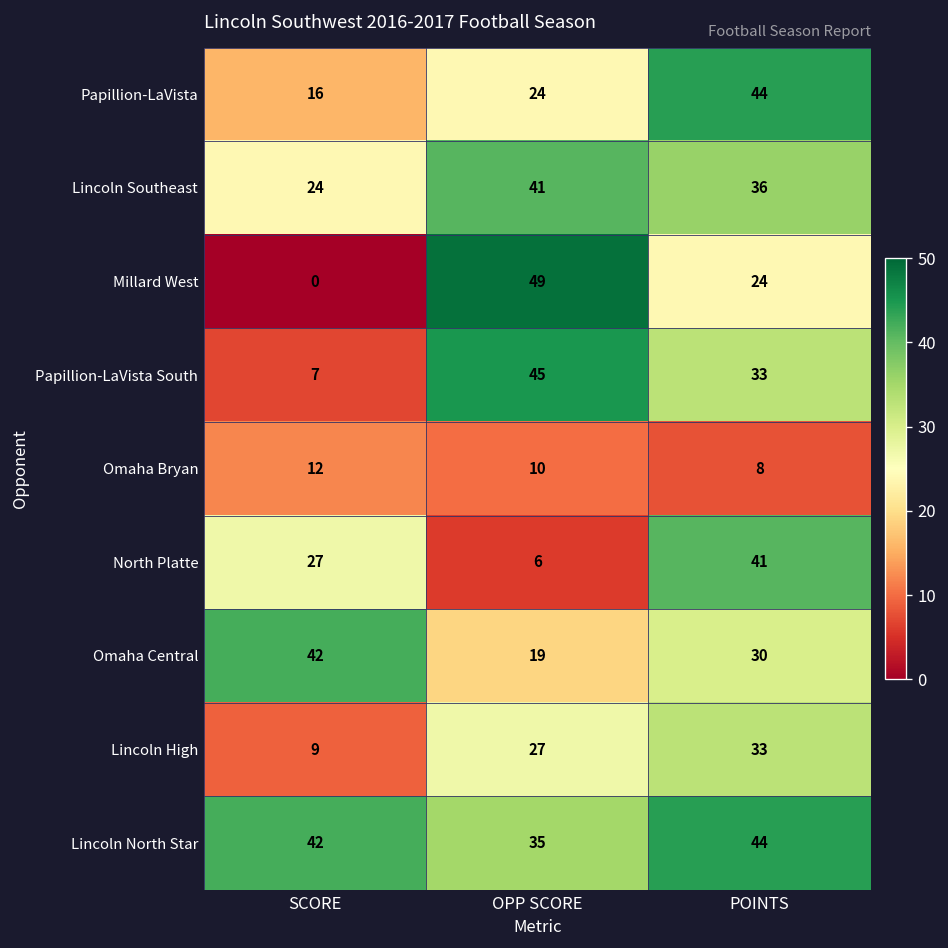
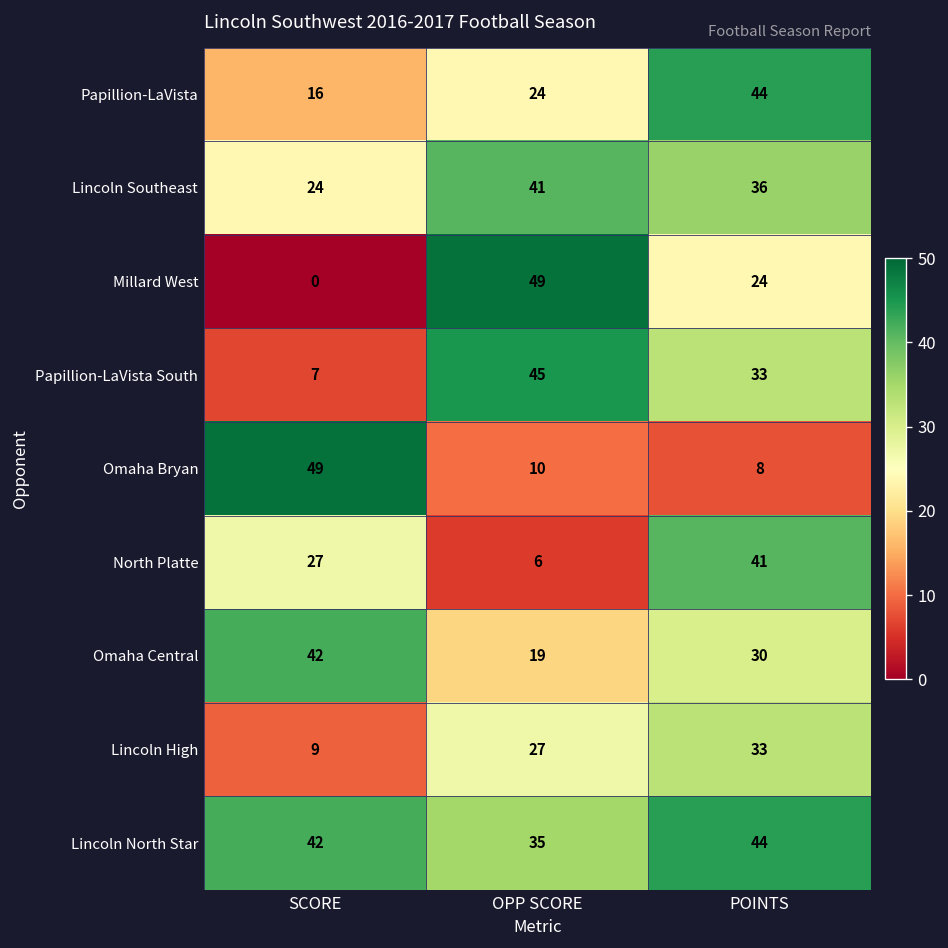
  {
    "Papillion-LaVista": {
      "SCORE": 16,
      "OPP SCORE": 24,
      "POINTS": 44
    },
    "Lincoln Southeast": {
      "SCORE": 24,
      "OPP SCORE": 41,
      "POINTS": 36
    },
    "Millard West": {
      "SCORE": 0,
      "OPP SCORE": 49,
      "POINTS": 24
    },
    "Papillion-LaVista South": {
      "SCORE": 7,
      "OPP SCORE": 45,
      "POINTS": 33
    },
    "Omaha Bryan": {
-     "SCORE": 12,
+     "SCORE": 49,
      "OPP SCORE": 10,
      "POINTS": 8
    },
    "North Platte": {
      "SCORE": 27,
      "OPP SCORE": 6,
      "POINTS": 41
    },
    "Omaha Central": {
      "SCORE": 42,
      "OPP SCORE": 19,
      "POINTS": 30
    },
    "Lincoln High": {
      "SCORE": 9,
      "OPP SCORE": 27,
      "POINTS": 33
    },
    "Lincoln North Star": {
      "SCORE": 42,
      "OPP SCORE": 35,
      "POINTS": 44
    }
  }
